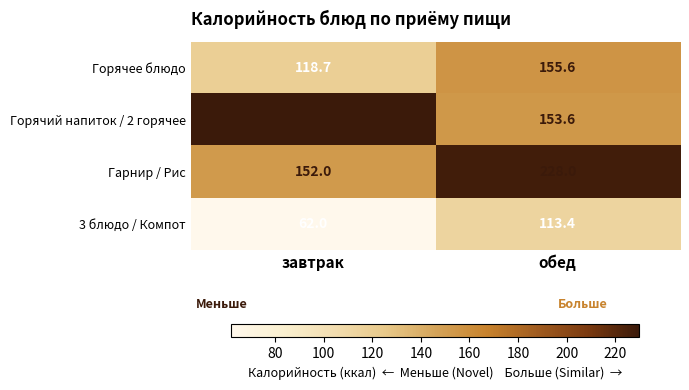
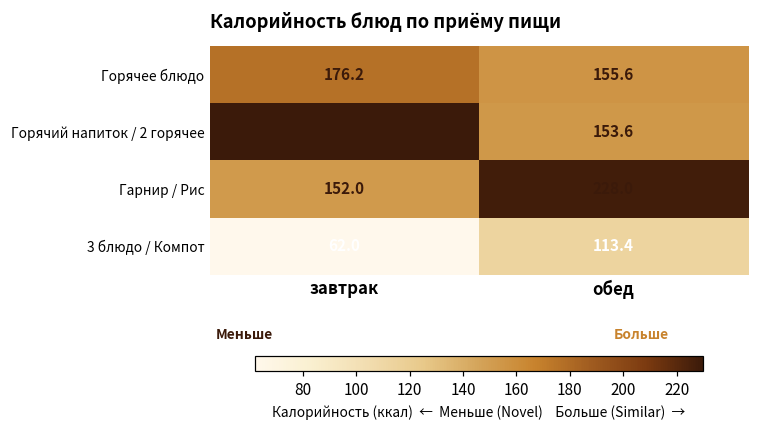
  {
    "Горячее блюдо": {
-     "завтрак": 118.7,
+     "завтрак": 176.2,
      "обед": 155.6
    },
    "Горячий напиток / 2 горячее": {
      "обед": 153.6
    },
    "Гарнир / Рис": {
      "завтрак": 152.0
    },
    "3 блюдо / Компот": {
      "обед": 113.4
    }
  }
